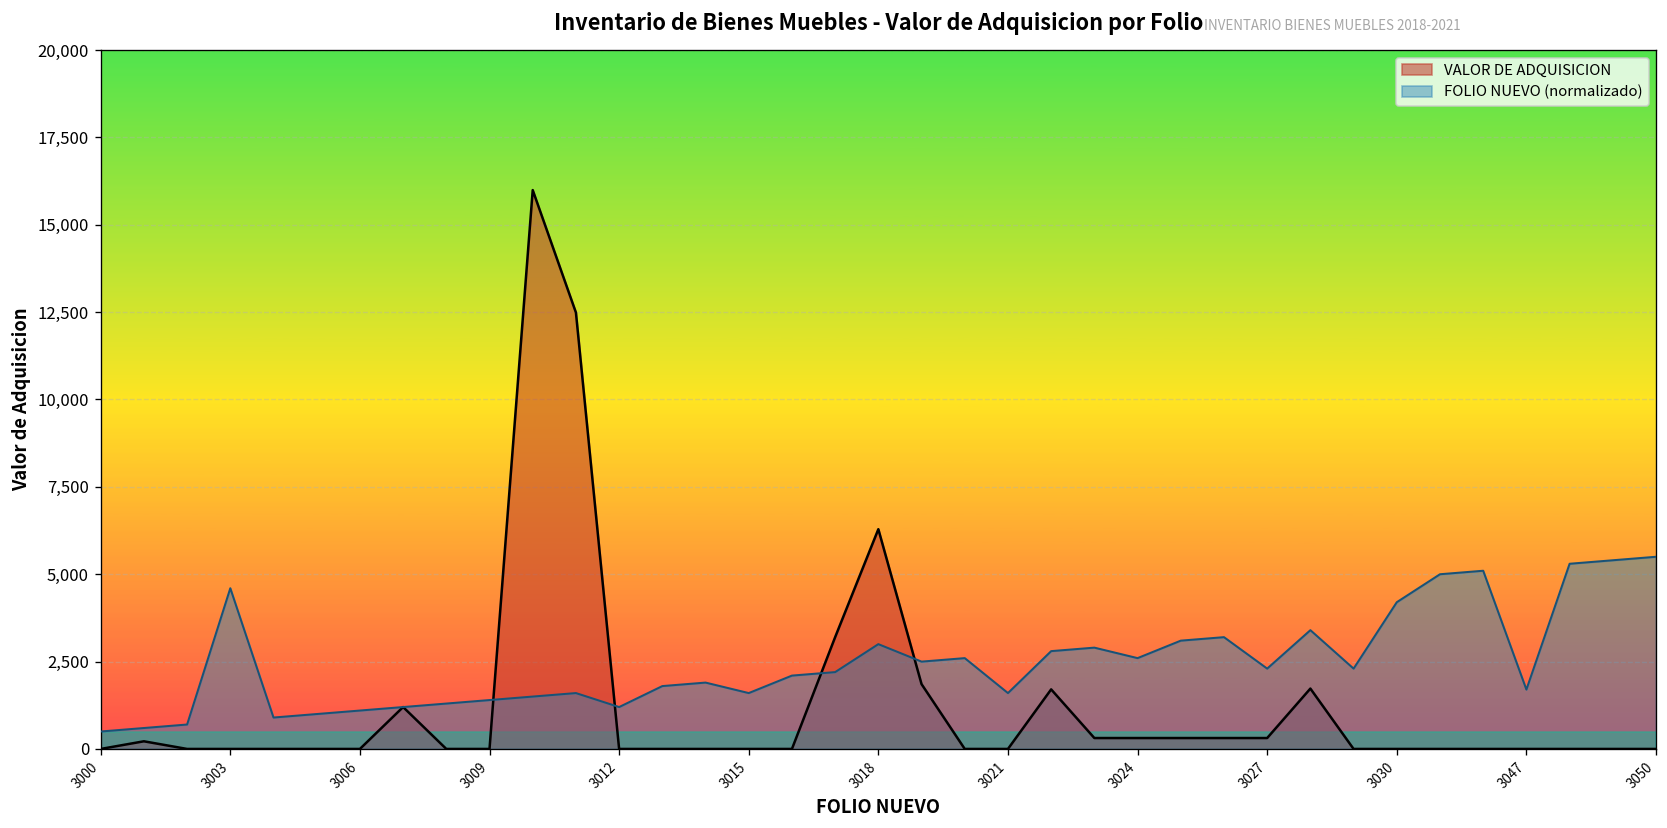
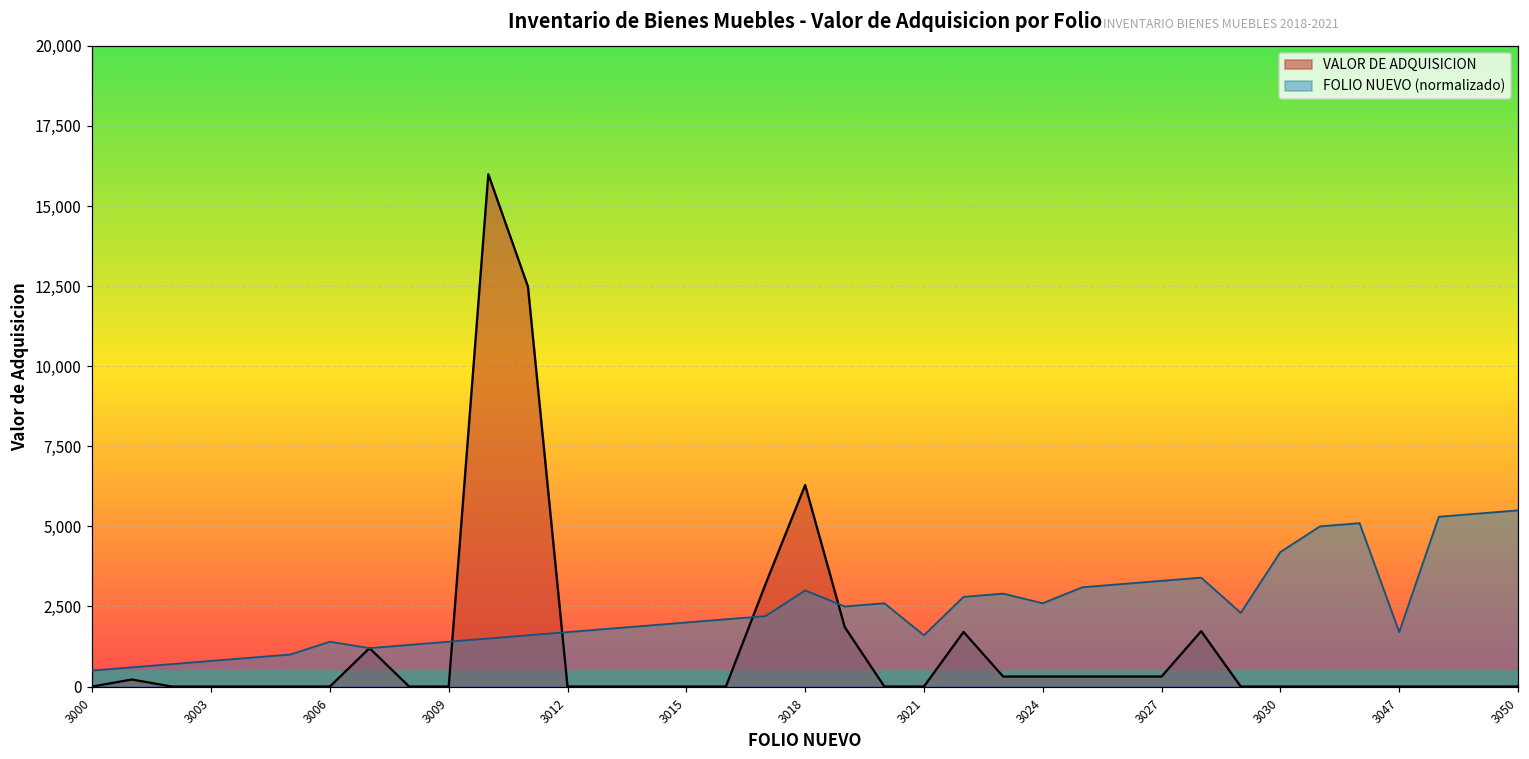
  {
    "VALOR DE ADQUISICION": {
      "3018": "6,300"
    },
    "FOLIO NUEVO (normalizado)": {
-     "3003": "4,600",
-     "3006": "1,100",
+     "3003": "800",
+     "3006": "1,400",
      "3009": "1,400",
-     "3012": "1,200",
-     "3015": "1,600",
+     "3012": "1,700",
+     "3015": "2,000",
      "3018": "3,000",
      "3021": "1,600",
      "3024": "2,600",
-     "3027": "2,300",
+     "3027": "3,300",
      "3030": "4,200",
      "3047": "1,700",
      "3050": "5,500"
    }
  }
